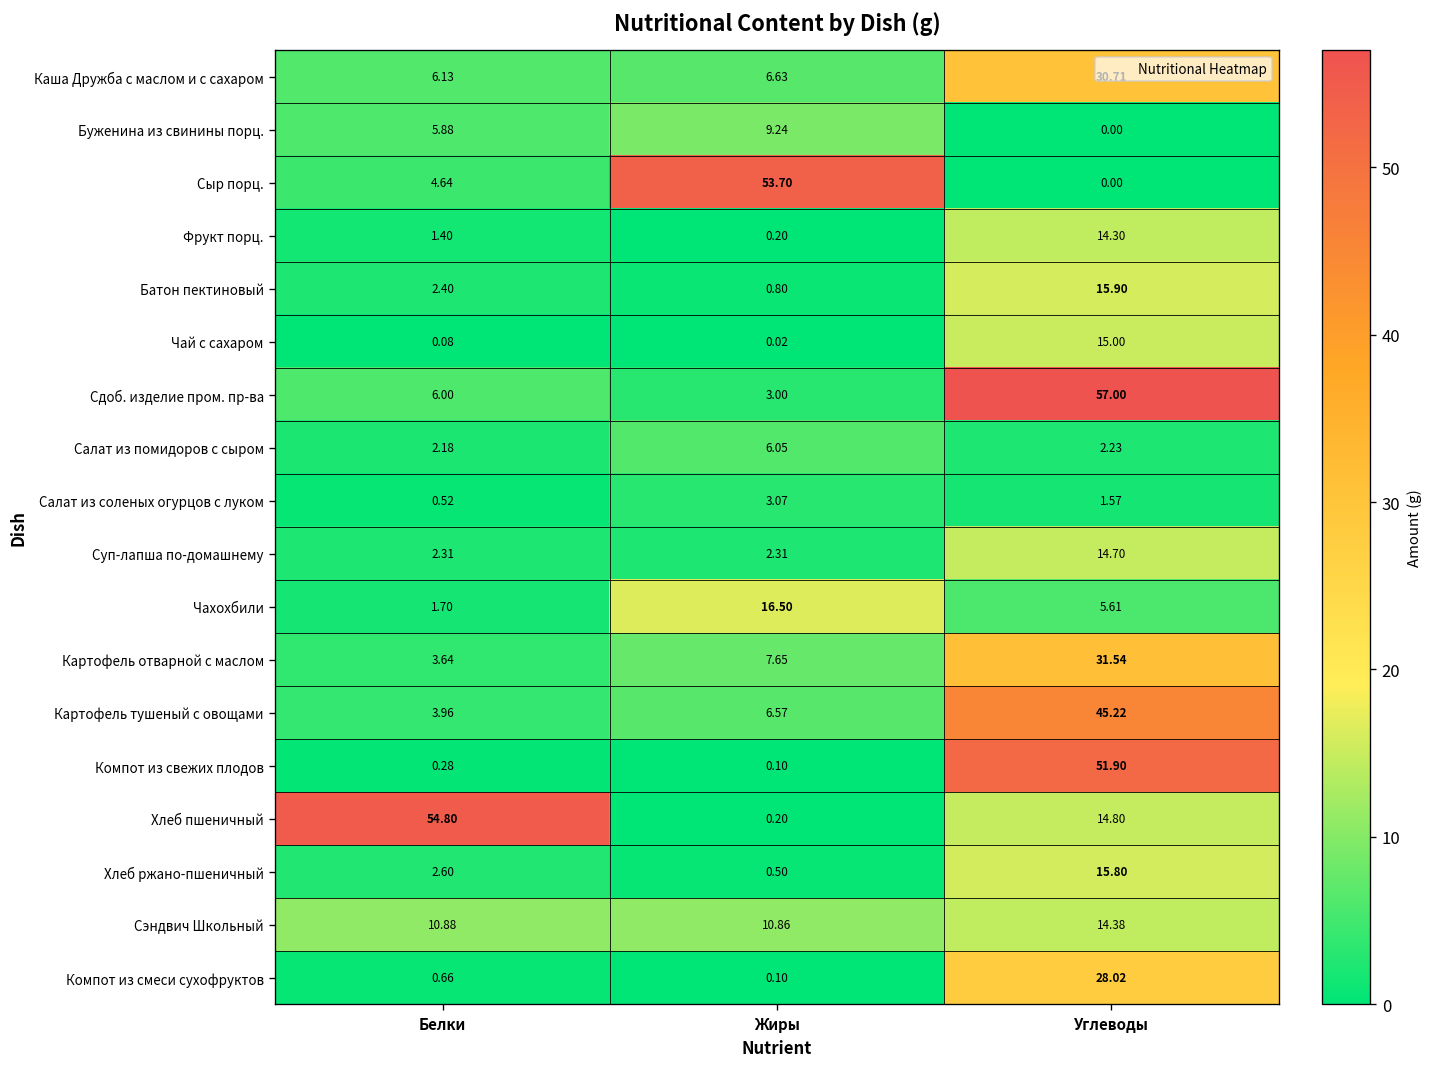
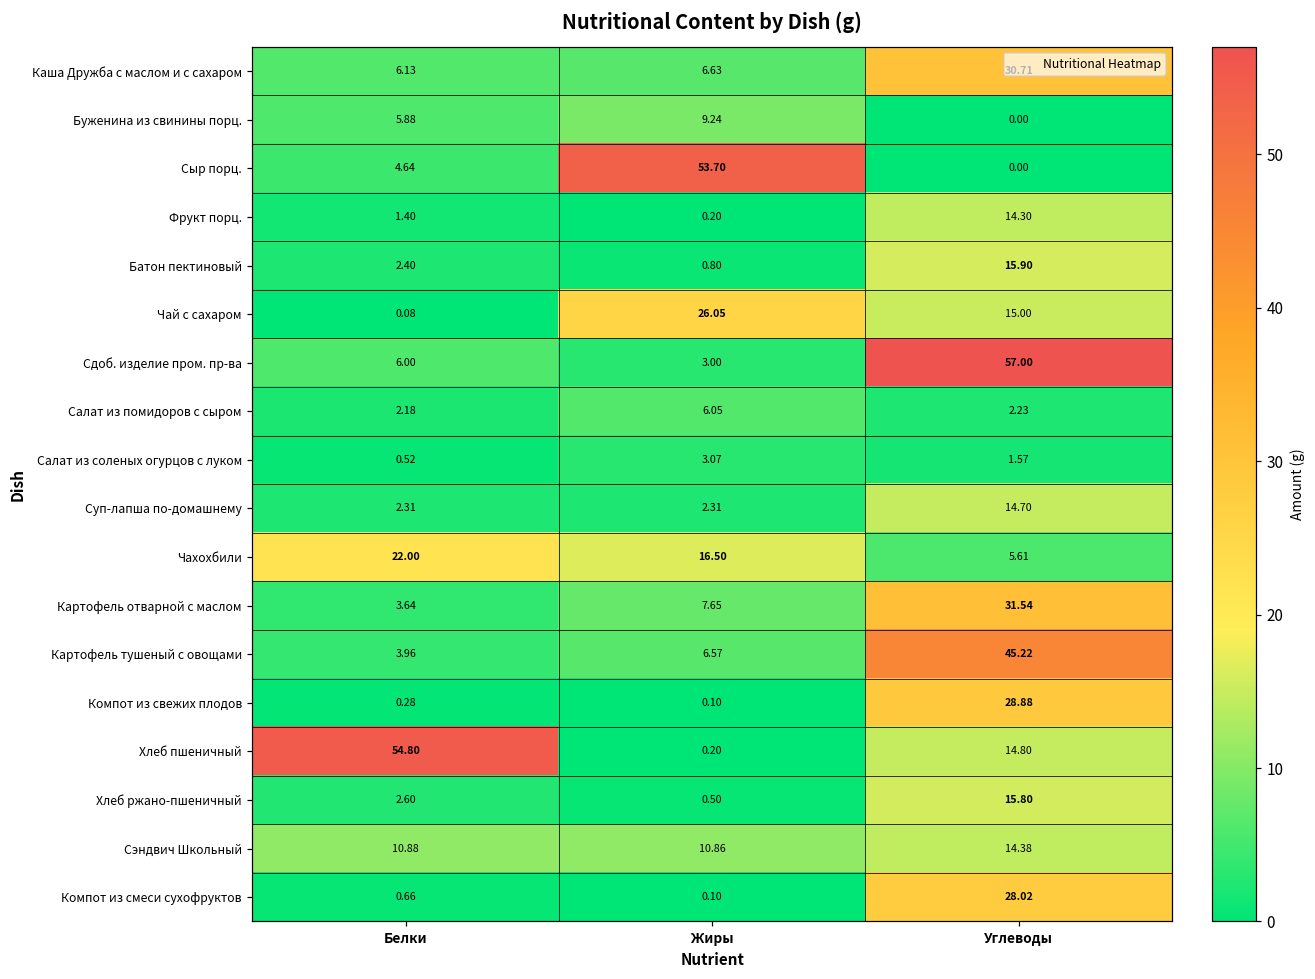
  {
    "Каша Дружба с маслом и с сахаром": {
      "Белки": 6.13,
      "Жиры": 6.63
    },
    "Буженина из свинины порц.": {
      "Белки": 5.88,
      "Жиры": 9.24,
      "Углеводы": 0.00
    },
    "Сыр порц.": {
      "Белки": 4.64,
      "Жиры": 53.70,
      "Углеводы": 0.00
    },
    "Фрукт порц.": {
      "Белки": 1.40,
      "Жиры": 0.20,
      "Углеводы": 14.30
    },
    "Батон пектиновый": {
      "Белки": 2.40,
      "Жиры": 0.80,
      "Углеводы": 15.90
    },
    "Чай с сахаром": {
      "Белки": 0.08,
-     "Жиры": 0.02,
+     "Жиры": 26.05,
      "Углеводы": 15.00
    },
    "Сдоб. изделие пром. пр-ва": {
      "Белки": 6.00,
      "Жиры": 3.00,
      "Углеводы": 57.00
    },
    "Салат из помидоров с сыром": {
      "Белки": 2.18,
      "Жиры": 6.05,
      "Углеводы": 2.23
    },
    "Салат из соленых огурцов с луком": {
      "Белки": 0.52,
      "Жиры": 3.07,
      "Углеводы": 1.57
    },
    "Суп-лапша по-домашнему": {
      "Белки": 2.31,
      "Жиры": 2.31,
      "Углеводы": 14.70
    },
    "Чахохбили": {
-     "Белки": 1.70,
+     "Белки": 22.00,
      "Жиры": 16.50,
      "Углеводы": 5.61
    },
    "Картофель отварной с маслом": {
      "Белки": 3.64,
      "Жиры": 7.65,
      "Углеводы": 31.54
    },
    "Картофель тушеный с овощами": {
      "Белки": 3.96,
      "Жиры": 6.57,
      "Углеводы": 45.22
    },
    "Компот из свежих плодов": {
      "Белки": 0.28,
      "Жиры": 0.10,
-     "Углеводы": 51.90
+     "Углеводы": 28.88
    },
    "Хлеб пшеничный": {
      "Белки": 54.80,
      "Жиры": 0.20,
      "Углеводы": 14.80
    },
    "Хлеб ржано-пшеничный": {
      "Белки": 2.60,
      "Жиры": 0.50,
      "Углеводы": 15.80
    },
    "Сэндвич Школьный": {
      "Белки": 10.88,
      "Жиры": 10.86,
      "Углеводы": 14.38
    },
    "Компот из смеси сухофруктов": {
      "Белки": 0.66,
      "Жиры": 0.10,
      "Углеводы": 28.02
    }
  }
